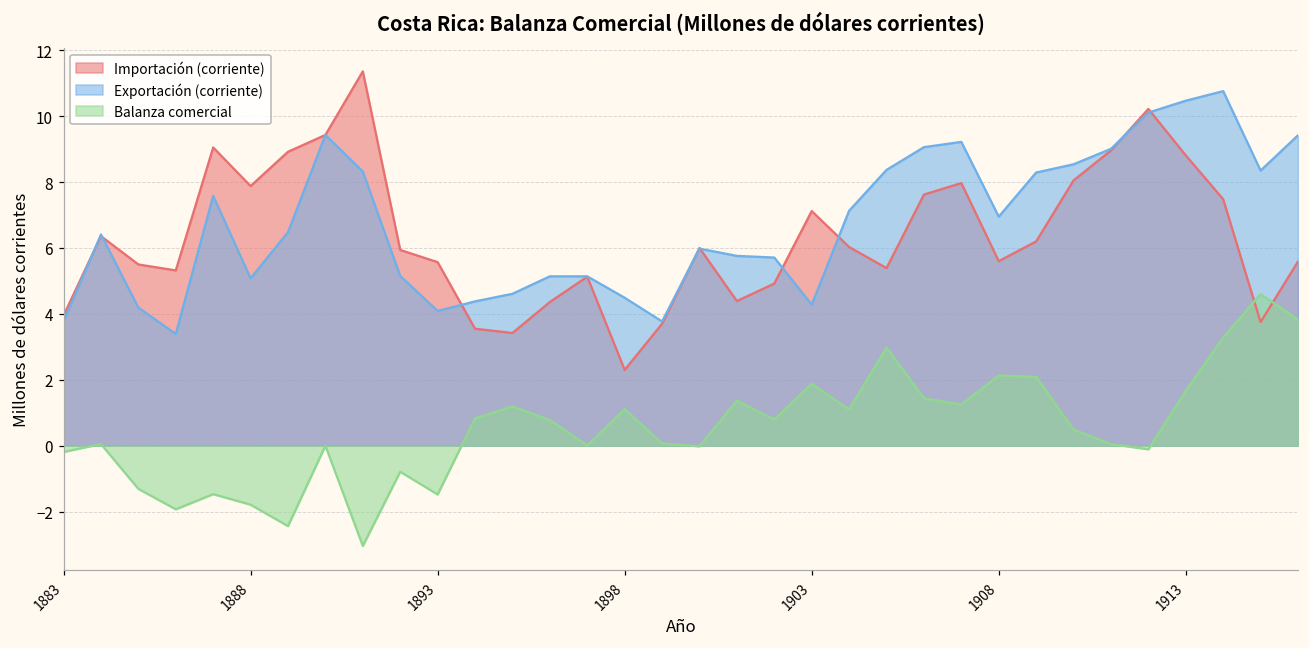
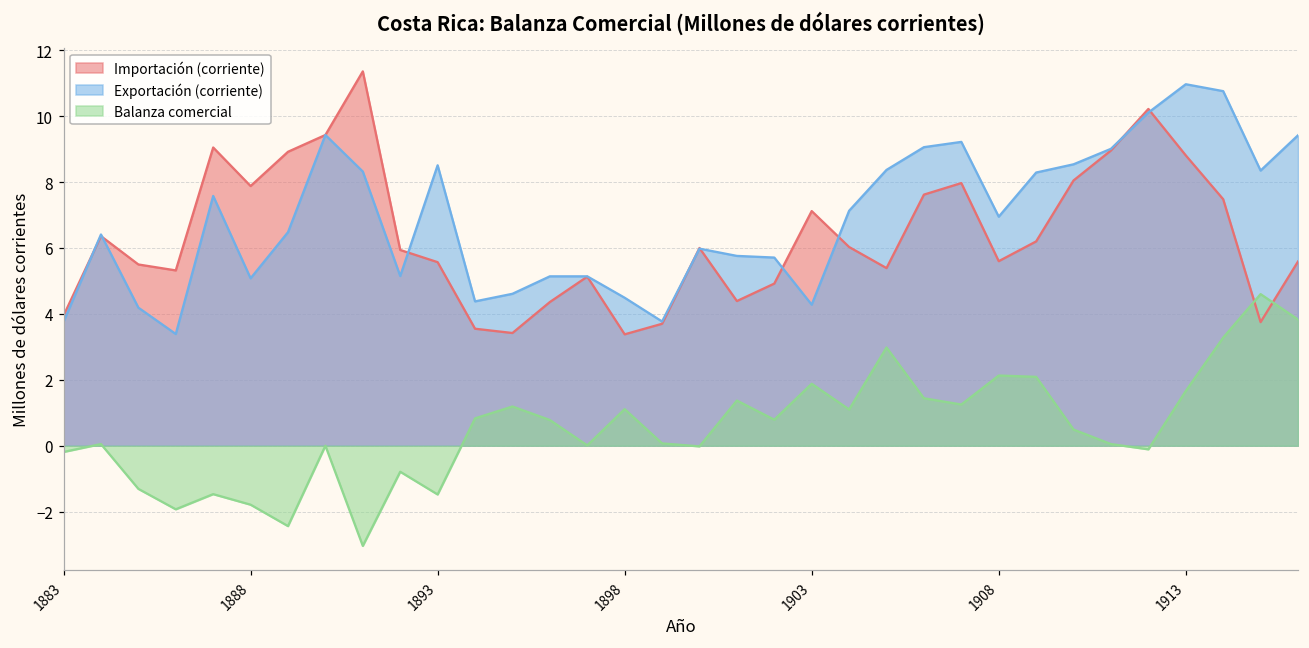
  {
    "Importación (corriente)": {
      "1883": 4.0,
      "1888": 7.9,
      "1893": 5.6,
-     "1898": 2.3,
+     "1898": 3.4,
      "1903": 7.1,
      "1908": 5.6,
      "1913": 8.8
    },
    "Exportación (corriente)": {
      "1883": 3.8,
      "1888": 5.1,
-     "1893": 4.1,
+     "1893": 8.5,
      "1898": 4.5,
      "1903": 4.3,
      "1908": 7.0,
-     "1913": 10.5
+     "1913": 11.0
    }
  }
